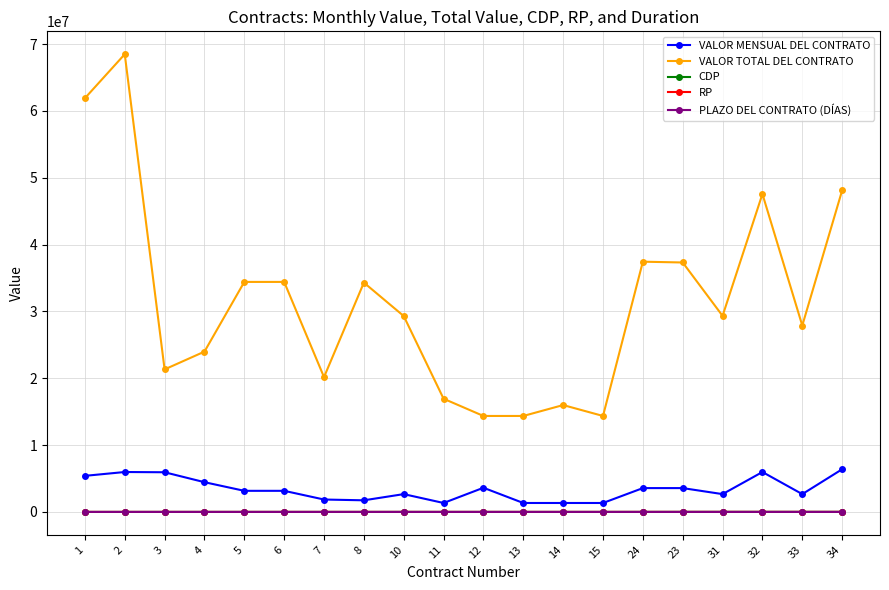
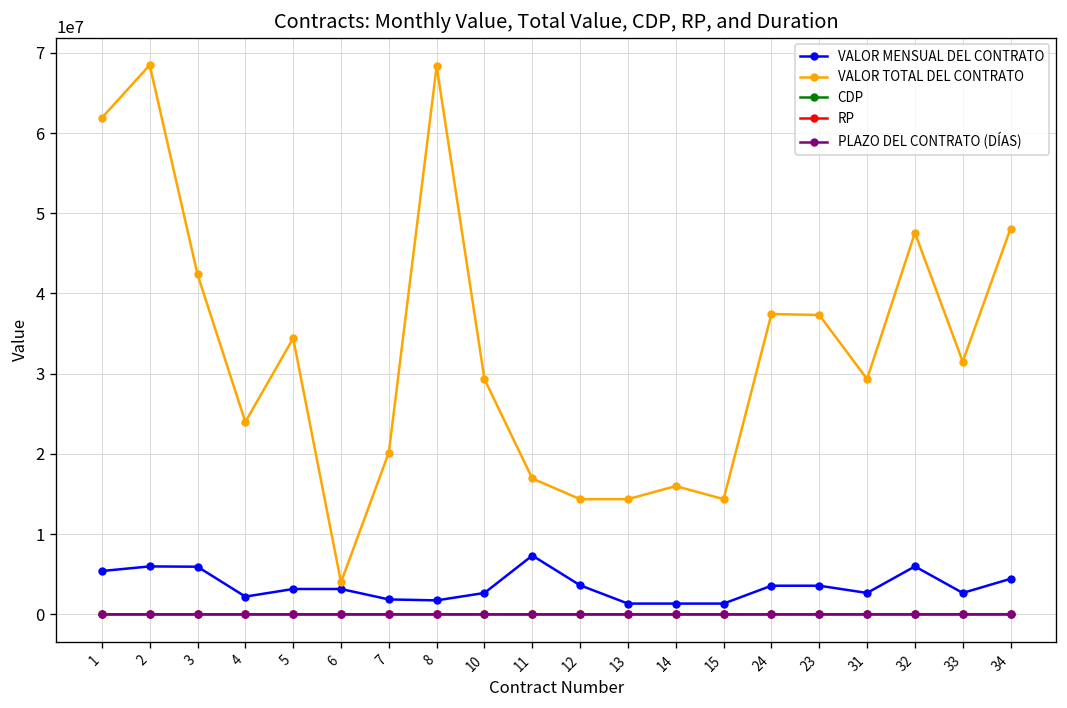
  {
    "VALOR MENSUAL DEL CONTRATO": {
      "1": 5000000,
      "2": 6000000,
      "3": 6000000,
-     "4": 4000000,
+     "4": 2000000,
      "5": 3000000,
      "6": 3000000,
      "7": 2000000,
      "8": 2000000,
      "10": 3000000,
-     "11": 1000000,
+     "11": 7000000,
      "12": 4000000,
      "13": 1000000,
      "14": 1000000,
      "15": 1000000,
      "24": 4000000,
      "23": 4000000,
      "31": 3000000,
      "32": 6000000,
      "33": 3000000,
-     "34": 6000000
+     "34": 4000000
    },
    "VALOR TOTAL DEL CONTRATO": {
      "1": 62000000,
      "2": 68000000,
-     "3": 21000000,
+     "3": 42000000,
      "4": 24000000,
      "5": 34000000,
-     "6": 34000000,
+     "6": 4000000,
      "7": 20000000,
-     "8": 34000000,
+     "8": 68000000,
      "10": 29000000,
      "11": 17000000,
      "12": 14000000,
      "13": 14000000,
      "14": 16000000,
      "15": 14000000,
      "24": 37000000,
      "23": 37000000,
      "31": 29000000,
      "32": 48000000,
-     "33": 28000000,
+     "33": 31000000,
      "34": 48000000
    },
    "PLAZO DEL CONTRATO (DÍAS)": {
      "1": 0,
      "2": 0,
      "3": 0,
      "4": 0,
      "5": 0,
      "6": 0,
      "7": 0,
      "8": 0,
      "10": 0,
      "11": 0,
      "12": 0,
      "13": 0,
      "14": 0,
      "15": 0,
      "24": 0,
      "23": 0,
      "31": 0,
      "32": 0,
      "33": 0,
      "34": 0
    }
  }
